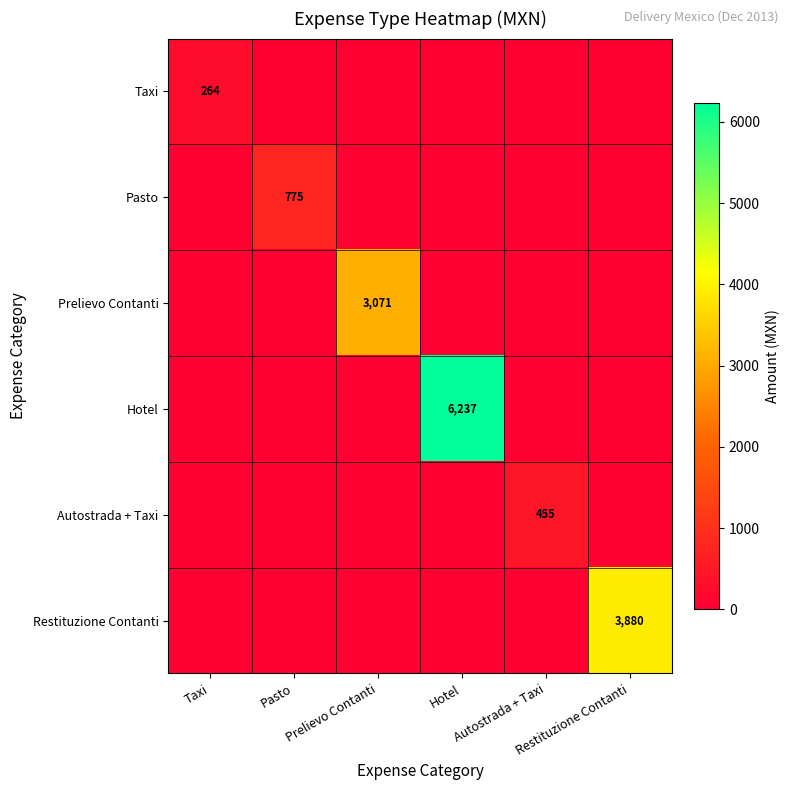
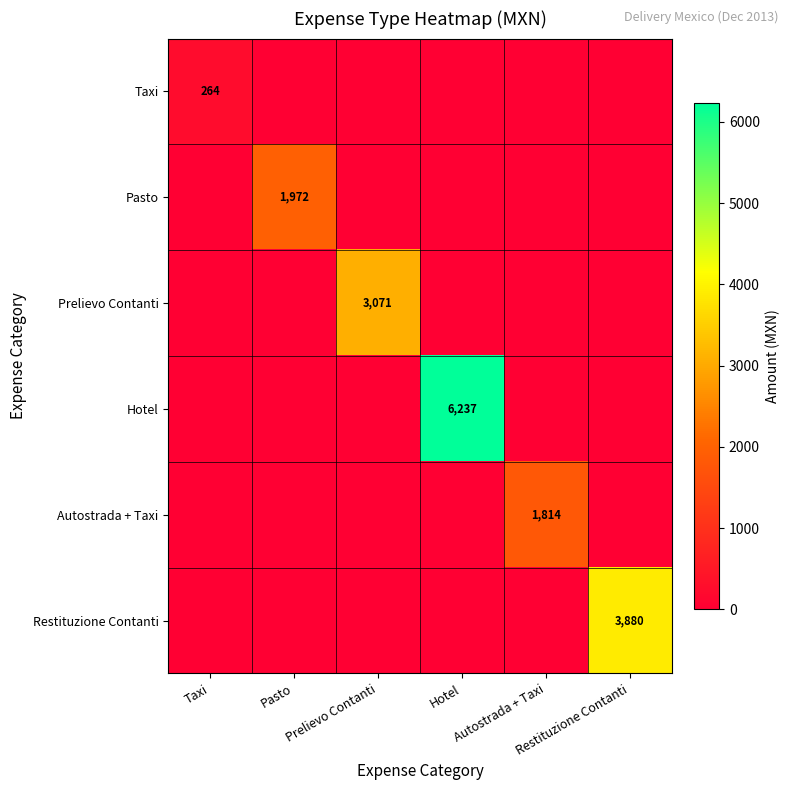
  {
    "Taxi": {
      "Taxi": "264"
    },
    "Pasto": {
-     "Pasto": "775"
+     "Pasto": "1,972"
    },
    "Prelievo Contanti": {
      "Prelievo Contanti": "3,071"
    },
    "Hotel": {
      "Hotel": "6,237"
    },
    "Autostrada + Taxi": {
-     "Autostrada + Taxi": "455"
+     "Autostrada + Taxi": "1,814"
    },
    "Restituzione Contanti": {
      "Restituzione Contanti": "3,880"
    }
  }
